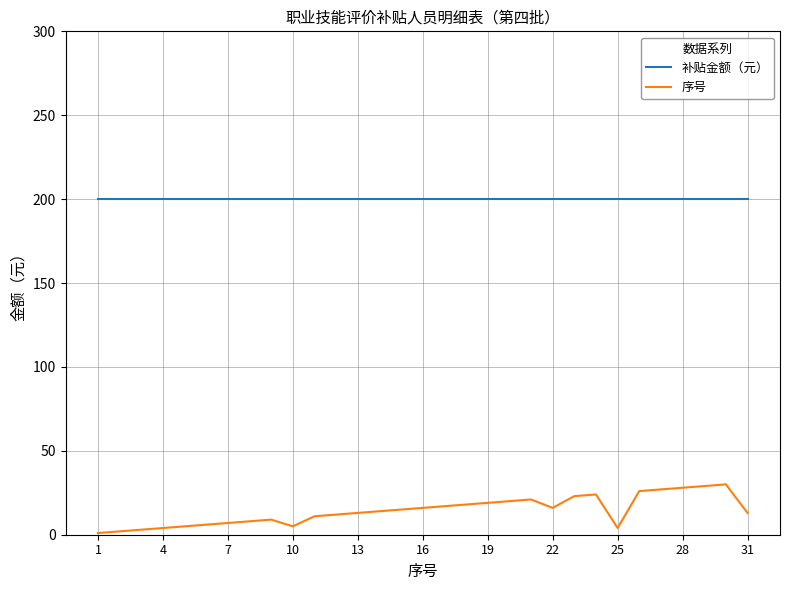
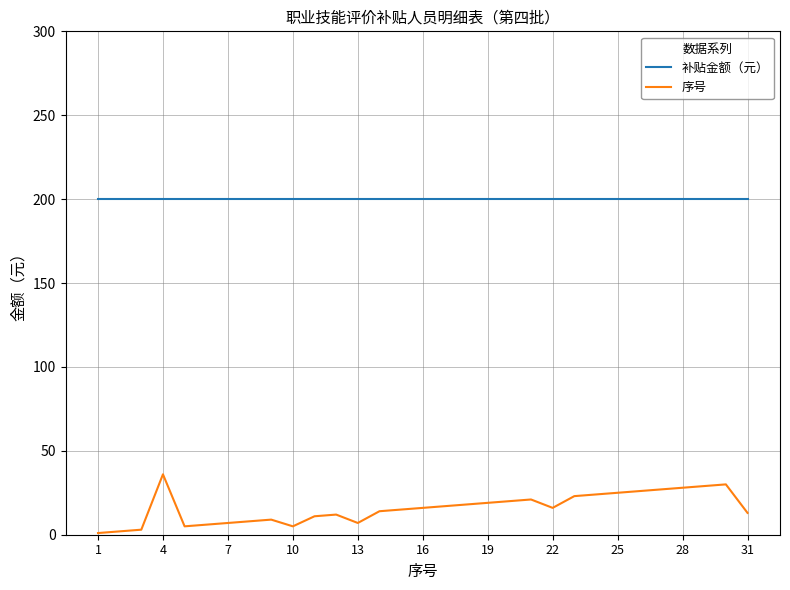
  {
    "补贴金额（元）": {
      "1": 200,
      "4": 200,
      "7": 200,
      "10": 200,
      "13": 200,
      "16": 200,
      "19": 200,
      "22": 200,
      "25": 200,
      "28": 200,
      "31": 200
    },
    "序号": {
      "1": 1,
-     "4": 4,
+     "4": 36,
      "7": 7,
      "10": 5,
-     "13": 13,
+     "13": 7,
      "16": 16,
      "19": 19,
      "22": 16,
-     "25": 4,
+     "25": 25,
      "28": 28,
      "31": 13
    }
  }
